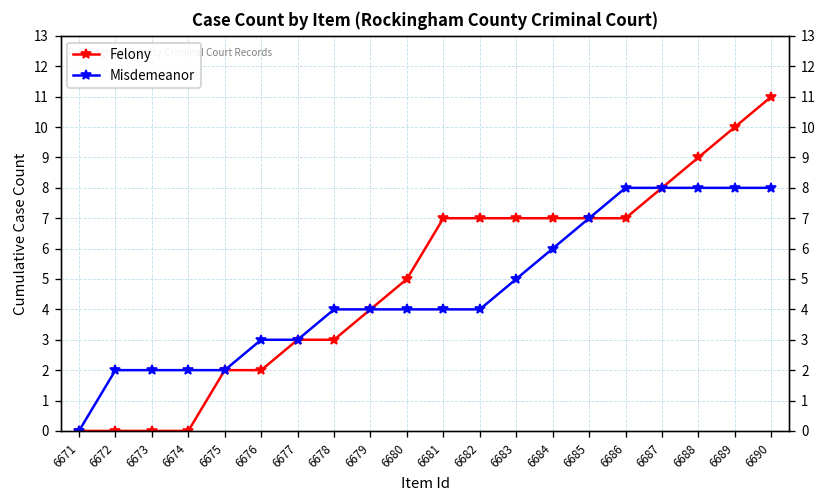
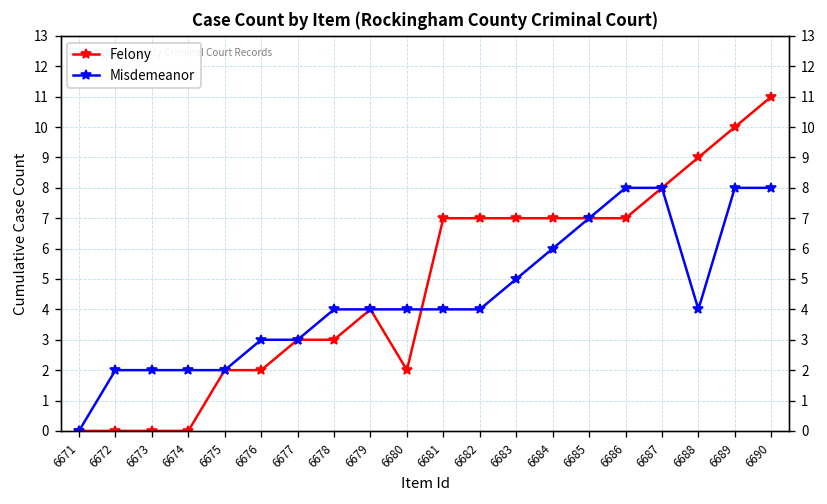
  {
    "Felony": {
      "6672": 0,
      "6673": 0,
      "6674": 0,
      "6676": 2,
      "6678": 3,
-     "6680": 5,
+     "6680": 2,
      "6681": 7,
      "6682": 7,
      "6683": 7,
      "6684": 7,
      "6686": 7,
      "6688": 9,
      "6689": 10,
      "6690": 11
    },
    "Misdemeanor": {
      "6672": 2,
      "6673": 2,
      "6674": 2,
      "6676": 3,
      "6678": 4,
      "6680": 4,
      "6681": 4,
      "6682": 4,
      "6683": 5,
      "6684": 6,
      "6686": 8,
-     "6688": 8,
+     "6688": 4,
      "6689": 8,
      "6690": 8
    }
  }
